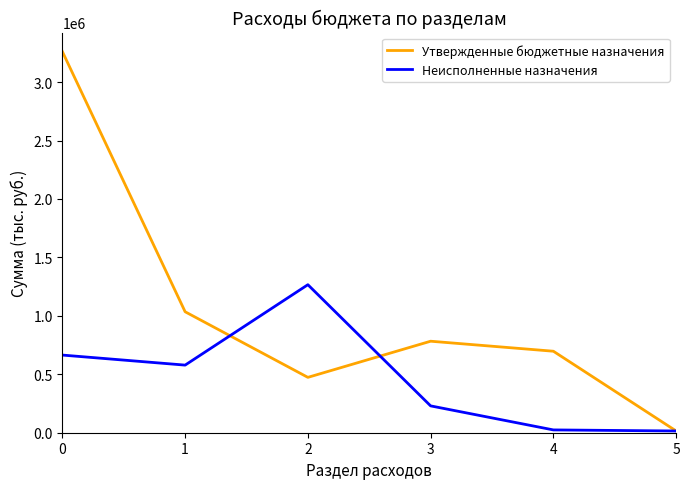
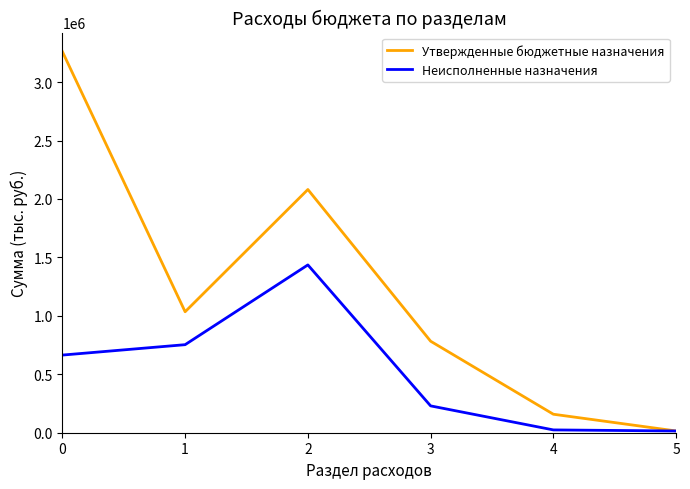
  {
    "Утвержденные бюджетные назначения": {
      "0": 3260000,
      "1": 1040000,
-     "2": 470000,
+     "2": 2080000,
      "3": 780000,
-     "4": 700000
+     "4": 160000
    },
    "Неисполненные назначения": {
      "0": 660000,
-     "1": 580000,
-     "2": 1270000,
+     "1": 750000,
+     "2": 1440000,
      "3": 230000,
      "4": 20000
    }
  }
